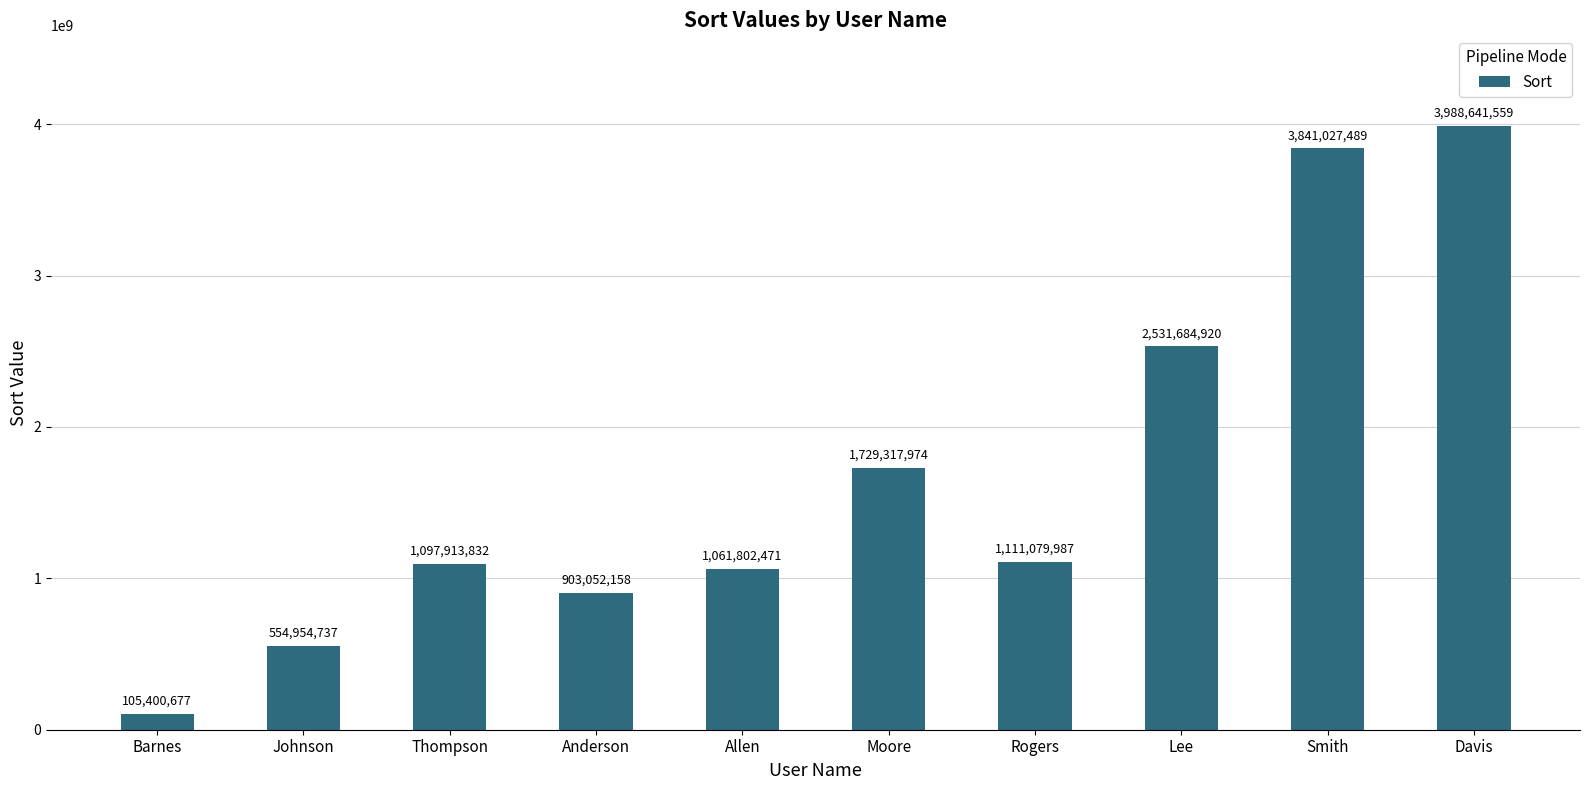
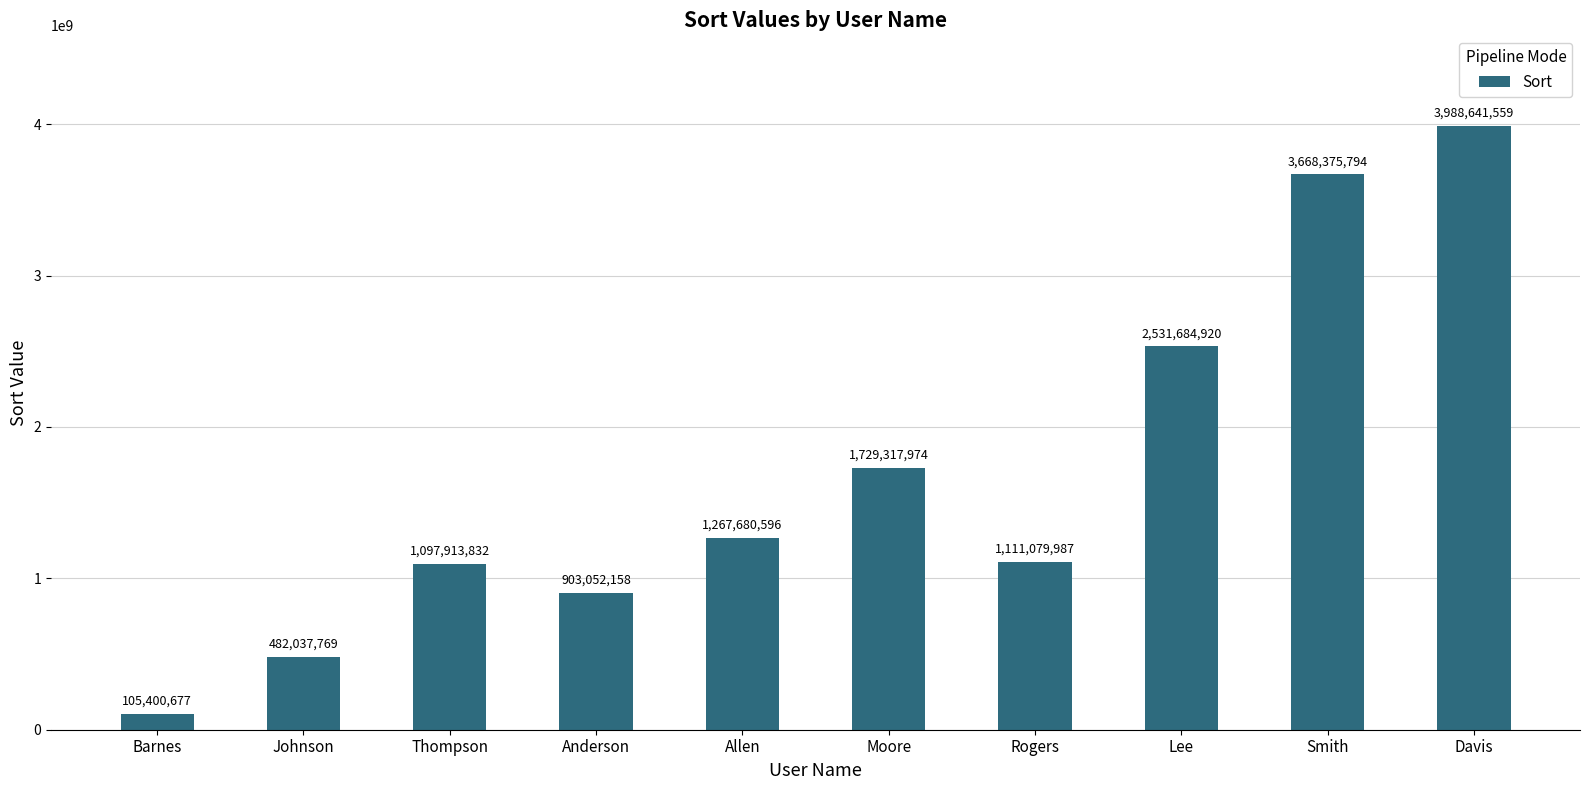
  {
    "Barnes": "105,400,677",
-   "Johnson": "554,954,737",
+   "Johnson": "482,037,769",
    "Thompson": "1,097,913,832",
    "Anderson": "903,052,158",
-   "Allen": "1,061,802,471",
+   "Allen": "1,267,680,596",
    "Moore": "1,729,317,974",
    "Rogers": "1,111,079,987",
    "Lee": "2,531,684,920",
-   "Smith": "3,841,027,489",
+   "Smith": "3,668,375,794",
    "Davis": "3,988,641,559"
  }
